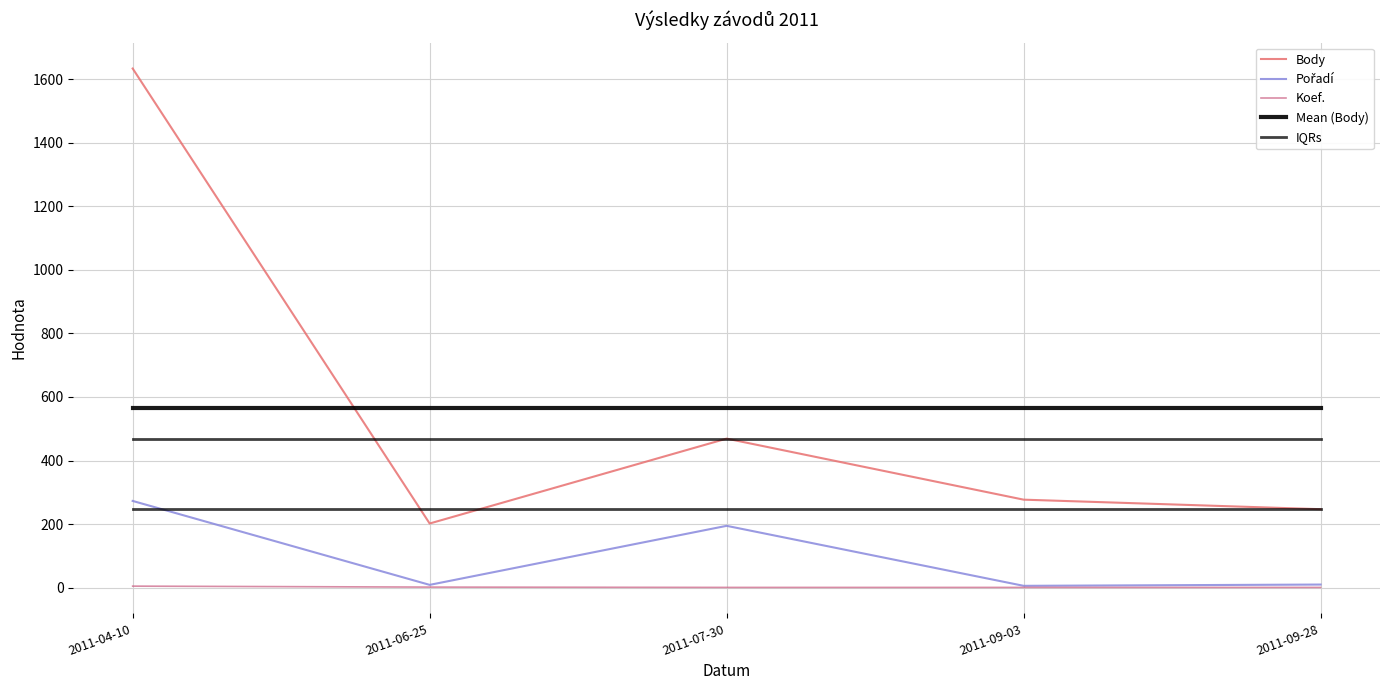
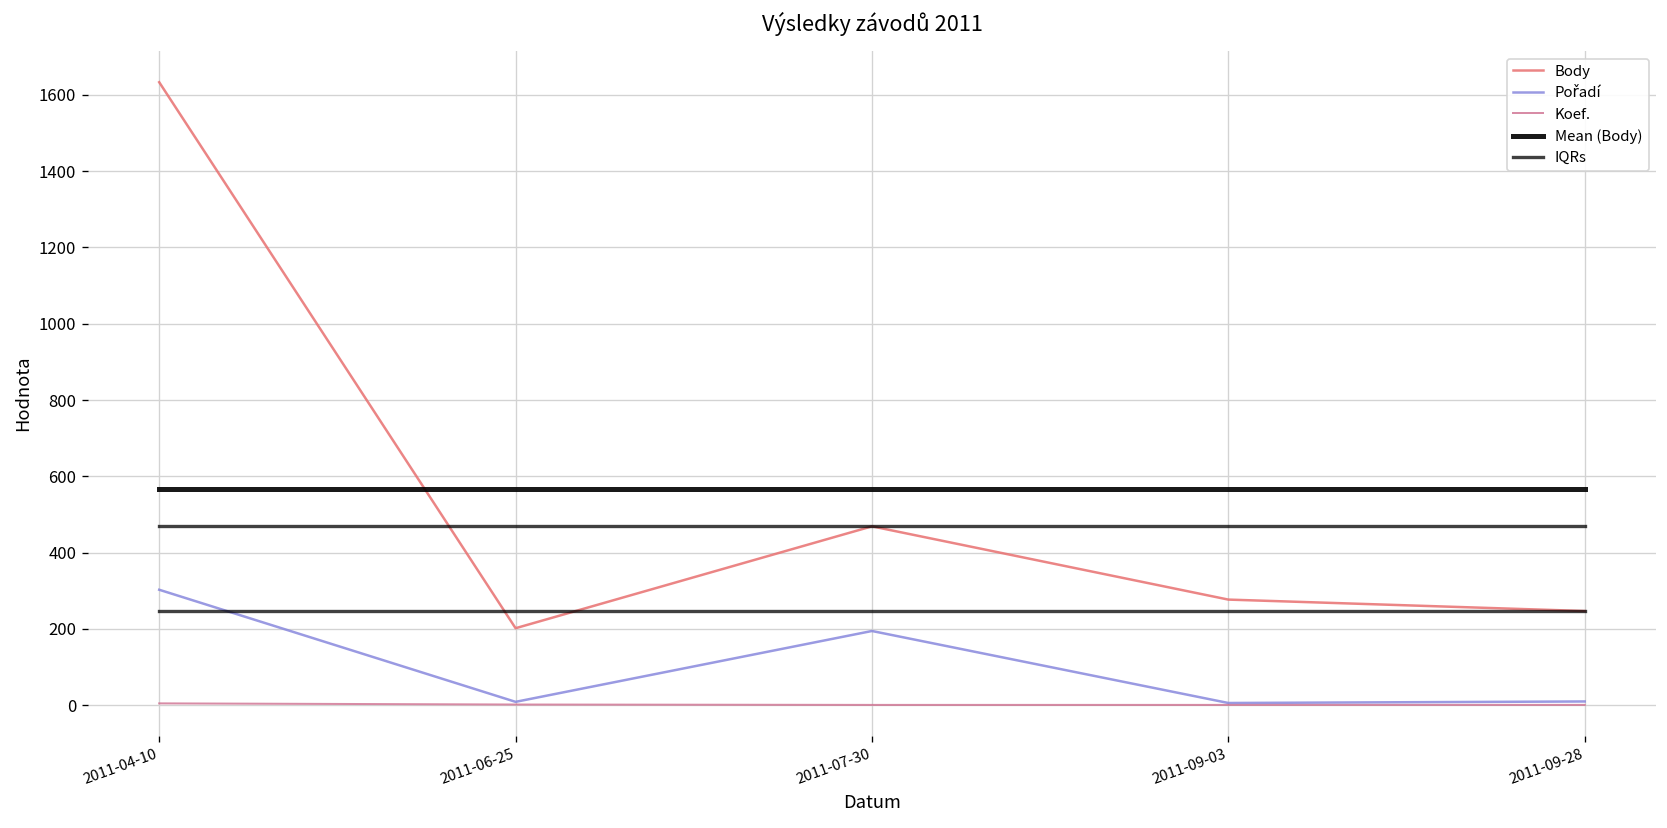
  {
    "Pořadí": {
-     "2011-04-10": 270,
+     "2011-04-10": 300,
      "2011-07-30": 190,
      "2011-09-28": 10
    }
  }
